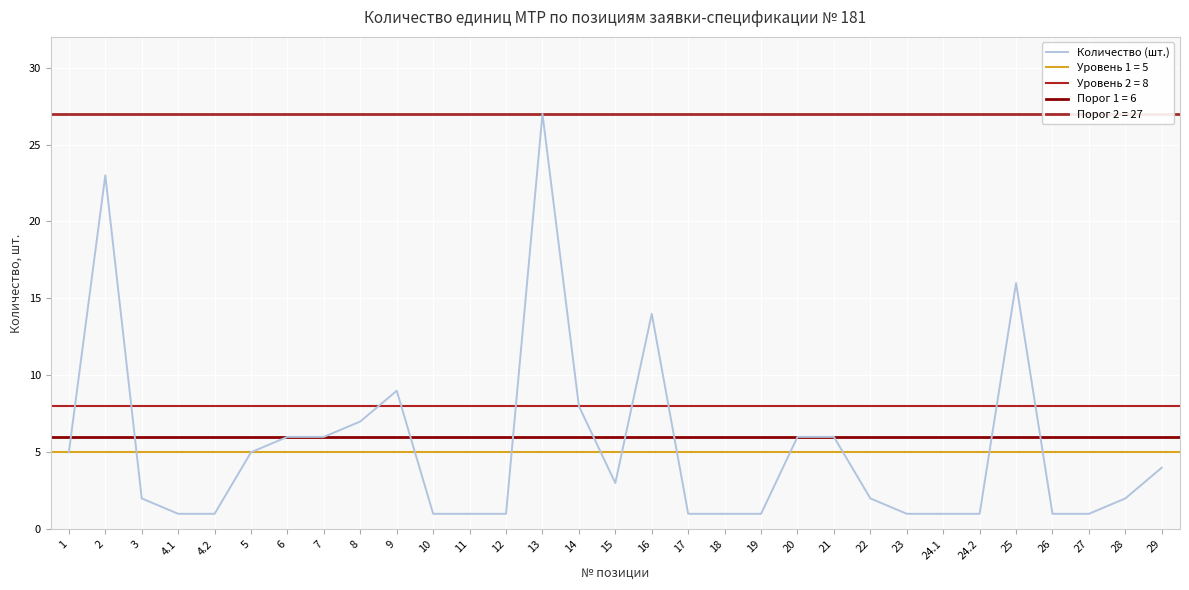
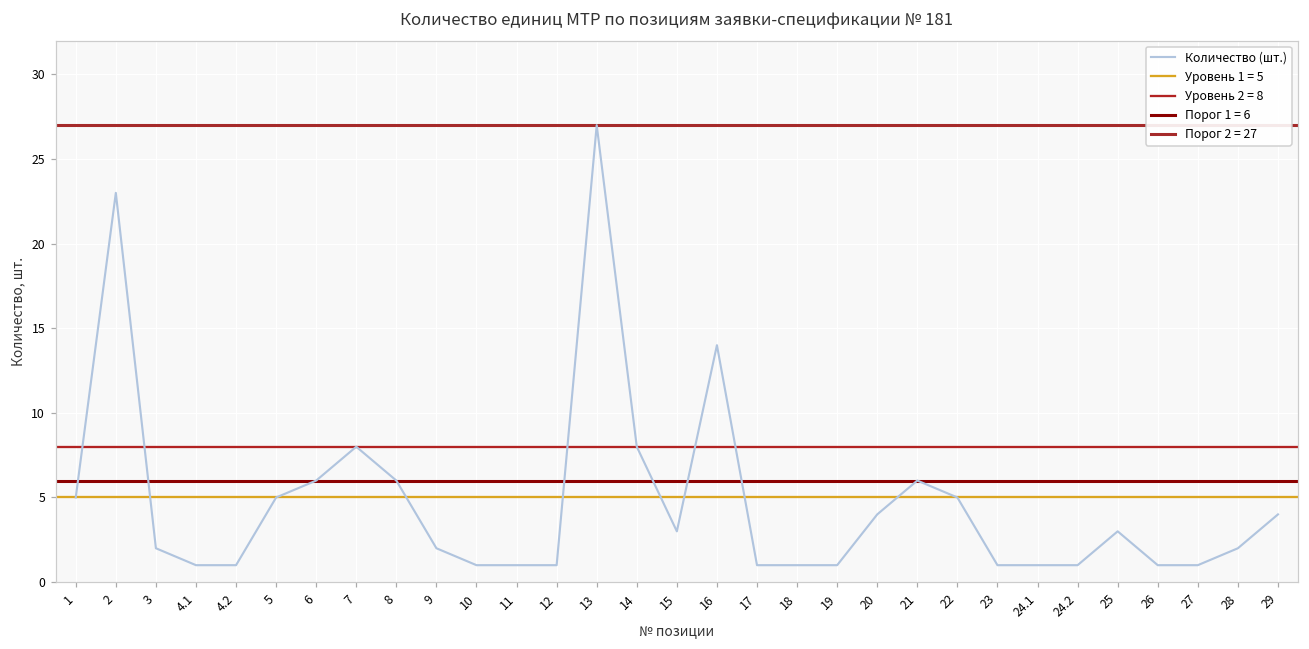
  {
    "1": 5,
    "2": 23,
    "3": 2,
    "4.1": 1,
    "4.2": 1,
    "5": 5,
    "6": 6,
-   "7": 6,
-   "8": 7,
-   "9": 9,
+   "7": 8,
+   "8": 6,
+   "9": 2,
    "10": 1,
    "11": 1,
    "12": 1,
    "13": 27,
    "14": 8,
    "15": 3,
    "16": 14,
    "17": 1,
    "18": 1,
    "19": 1,
-   "20": 6,
+   "20": 4,
    "21": 6,
-   "22": 2,
+   "22": 5,
    "23": 1,
    "24.1": 1,
    "24.2": 1,
-   "25": 16,
+   "25": 3,
    "26": 1,
    "27": 1,
    "28": 2,
    "29": 4
  }
